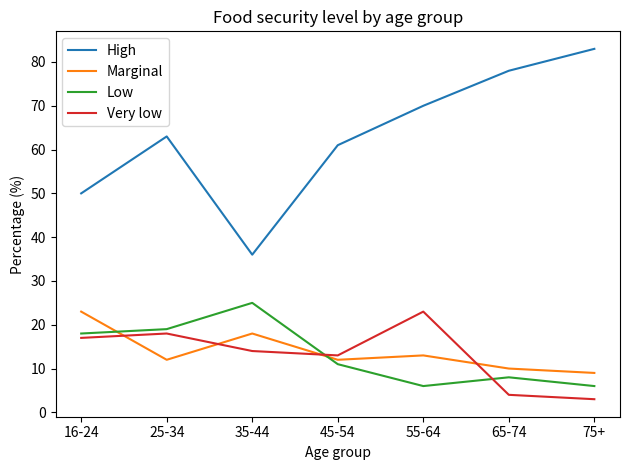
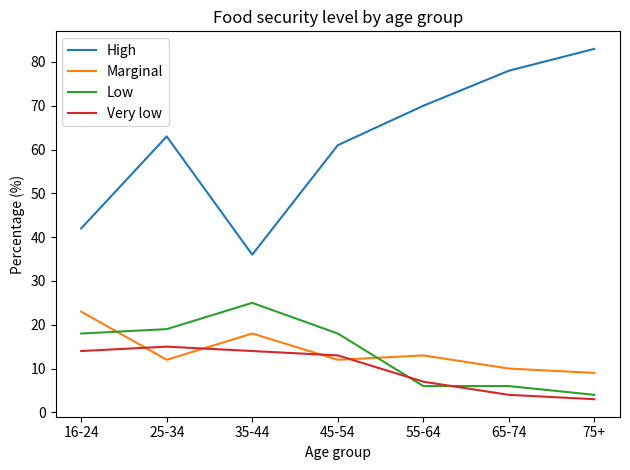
  {
    "High": {
-     "16-24": 50,
+     "16-24": 42,
      "25-34": 63,
      "35-44": 36,
      "45-54": 61,
      "55-64": 70,
      "65-74": 78,
      "75+": 83
    },
    "Marginal": {
      "16-24": 23,
      "25-34": 12,
      "35-44": 18,
      "45-54": 12,
      "55-64": 13,
      "65-74": 10,
      "75+": 9
    },
    "Low": {
      "16-24": 18,
      "25-34": 19,
      "35-44": 25,
-     "45-54": 11,
+     "45-54": 18,
      "55-64": 6,
-     "65-74": 8,
-     "75+": 6
+     "65-74": 6,
+     "75+": 4
    },
    "Very low": {
-     "16-24": 17,
-     "25-34": 18,
+     "16-24": 14,
+     "25-34": 15,
      "35-44": 14,
      "45-54": 13,
-     "55-64": 23,
+     "55-64": 7,
      "65-74": 4,
      "75+": 3
    }
  }
